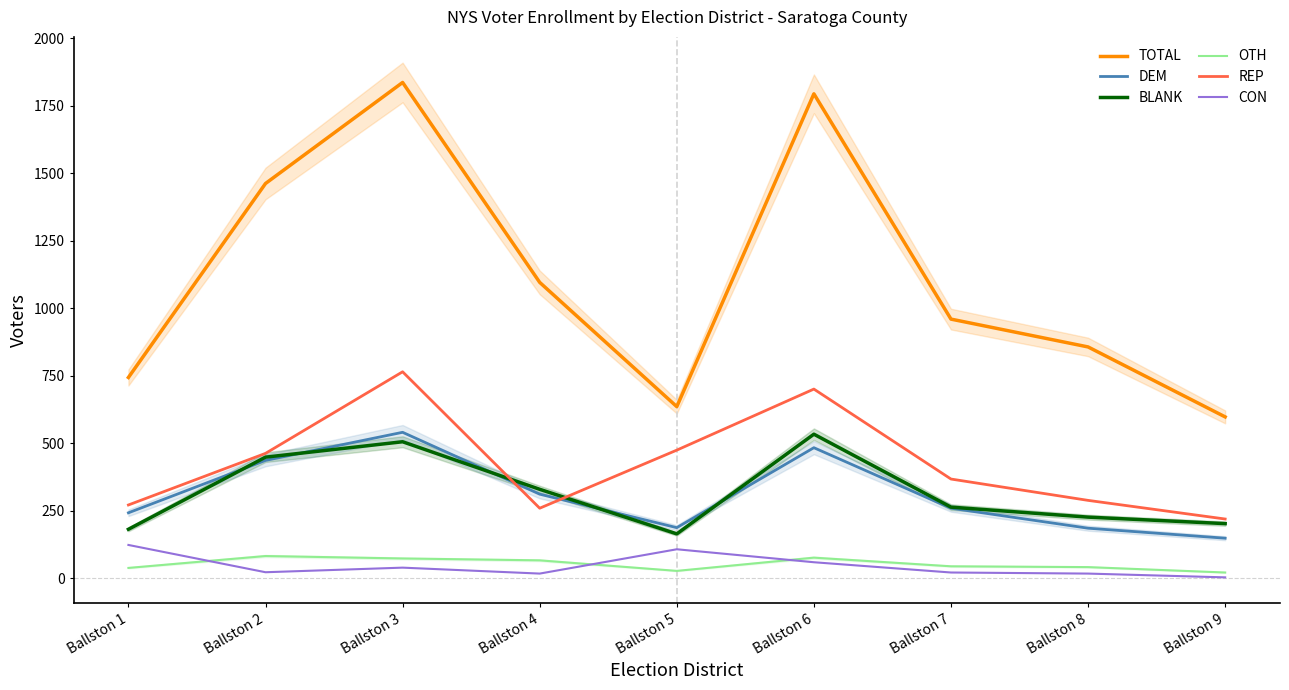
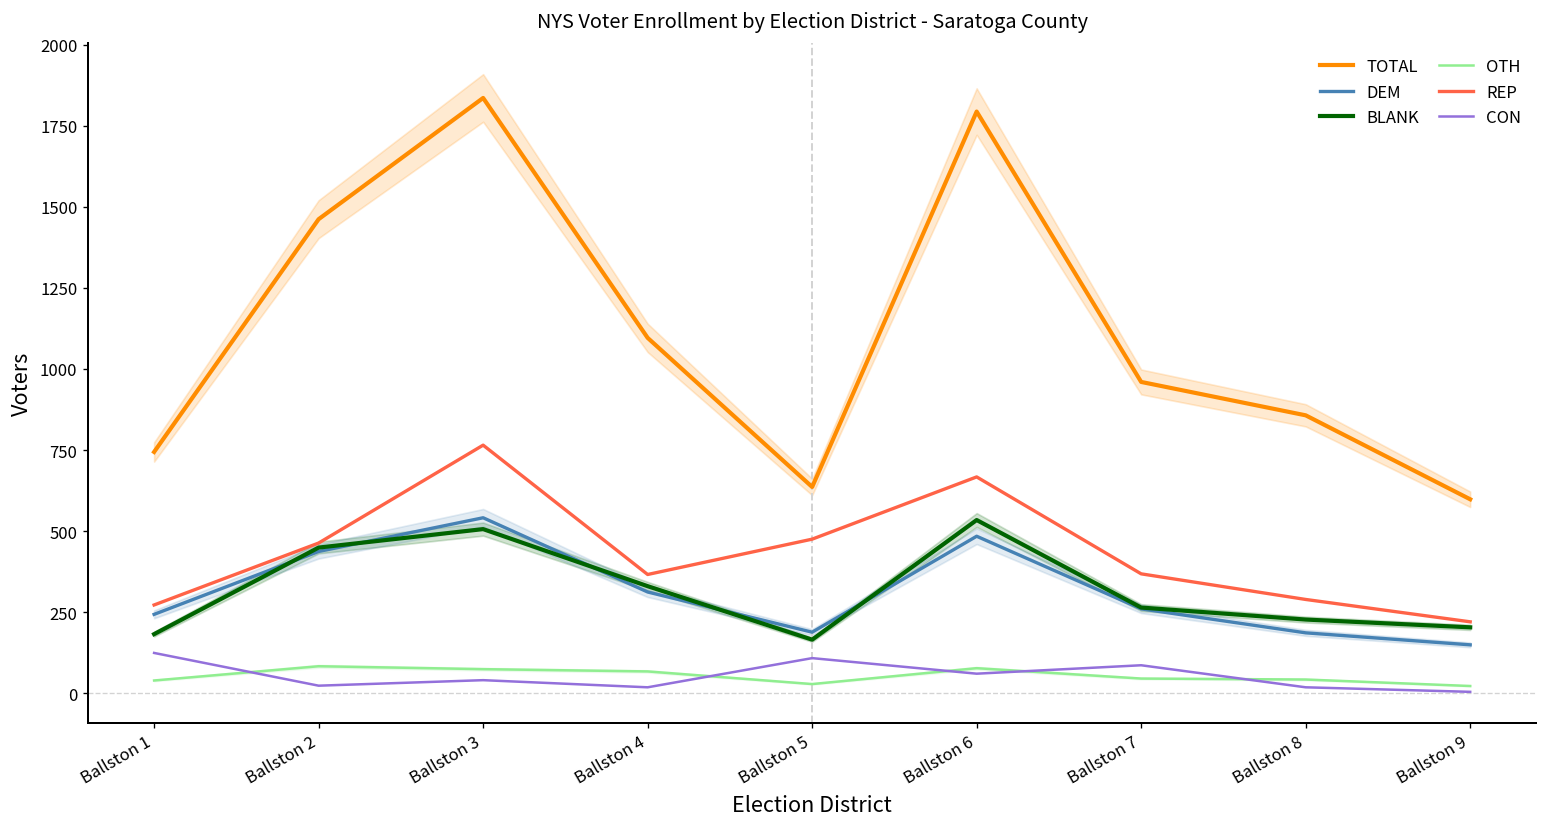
  {
    "REP": {
      "Ballston 1": 270,
      "Ballston 3": 770,
-     "Ballston 4": 260,
+     "Ballston 4": 370,
      "Ballston 5": 480,
-     "Ballston 6": 700,
+     "Ballston 6": 670,
      "Ballston 7": 370,
      "Ballston 8": 290
    },
    "CON": {
      "Ballston 1": 120,
      "Ballston 2": 20,
      "Ballston 3": 40,
      "Ballston 4": 20,
      "Ballston 5": 110,
      "Ballston 6": 60,
-     "Ballston 7": 20,
+     "Ballston 7": 90,
      "Ballston 8": 20,
      "Ballston 9": 0
    }
  }
